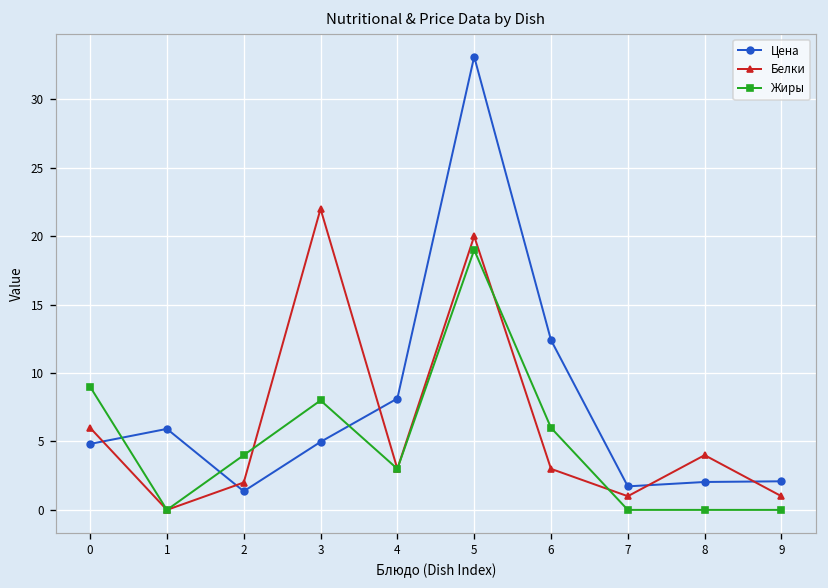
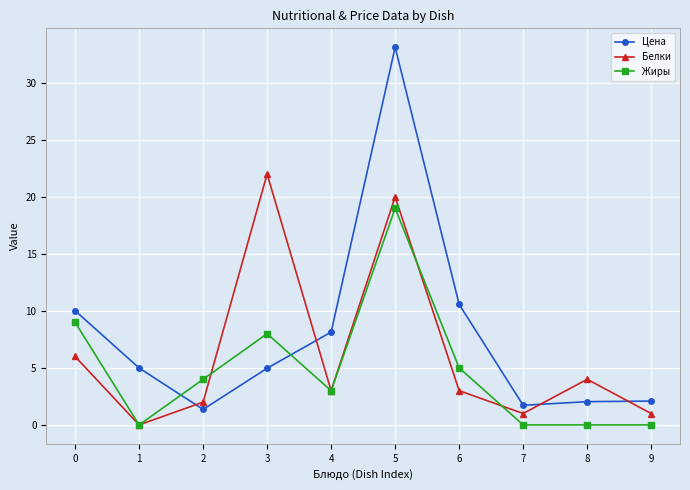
  {
    "Цена": {
-     "0": 4.8,
-     "1": 5.9,
+     "0": 10.0,
+     "1": 5.0,
      "2": 1.4,
      "3": 5.0,
      "4": 8.1,
      "5": 33.1,
-     "6": 12.4,
+     "6": 10.6,
      "7": 1.7,
      "8": 2.0,
      "9": 2.1
    },
    "Белки": {
      "0": 6.0,
      "2": 2.0,
      "3": 22.0,
      "5": 20.0,
      "6": 3.0,
      "7": 1.0,
      "8": 4.0,
      "9": 1.0
    },
    "Жиры": {
      "0": 9,
      "2": 4,
      "3": 8,
      "5": 19,
-     "6": 6,
+     "6": 5,
      "7": 0,
      "8": 0,
      "9": 0
    }
  }
